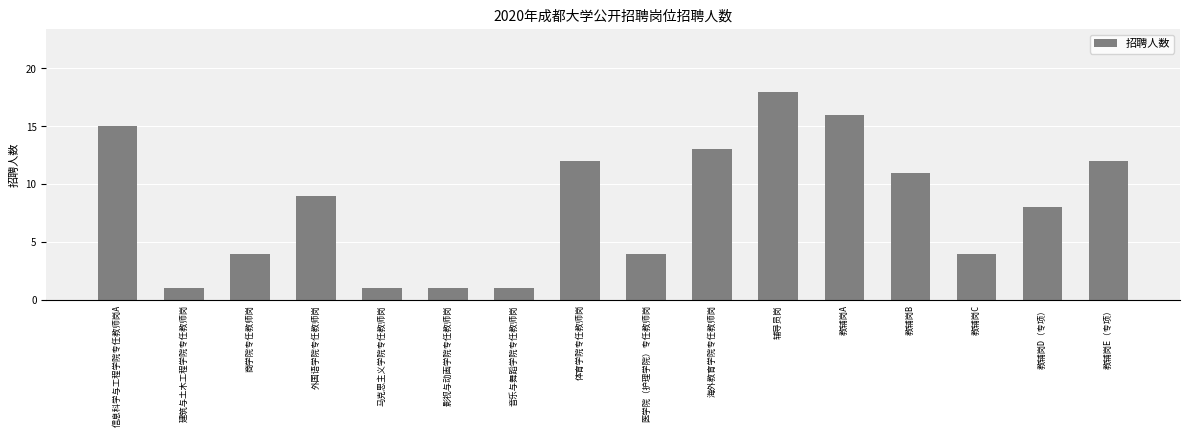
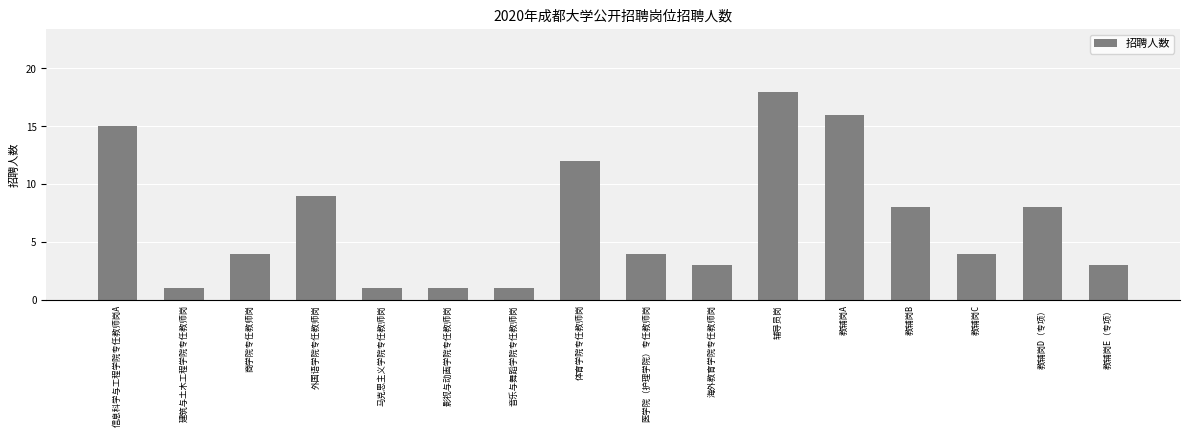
  {
    "信息科学与工程学院专任教师岗A": 15,
    "建筑与土木工程学院专任教师岗": 1,
    "商学院专任教师岗": 4,
    "外国语学院专任教师岗": 9,
    "马克思主义学院专任教师岗": 1,
    "影视与动画学院专任教师岗": 1,
    "音乐与舞蹈学院专任教师岗": 1,
    "体育学院专任教师岗": 12,
    "医学院（护理学院）专任教师岗": 4,
-   "海外教育学院专任教师岗": 13,
+   "海外教育学院专任教师岗": 3,
    "辅导员岗": 18,
    "教辅岗A": 16,
-   "教辅岗B": 11,
+   "教辅岗B": 8,
    "教辅岗C": 4,
    "教辅岗D（专项）": 8,
-   "教辅岗E（专项）": 12
+   "教辅岗E（专项）": 3
  }
